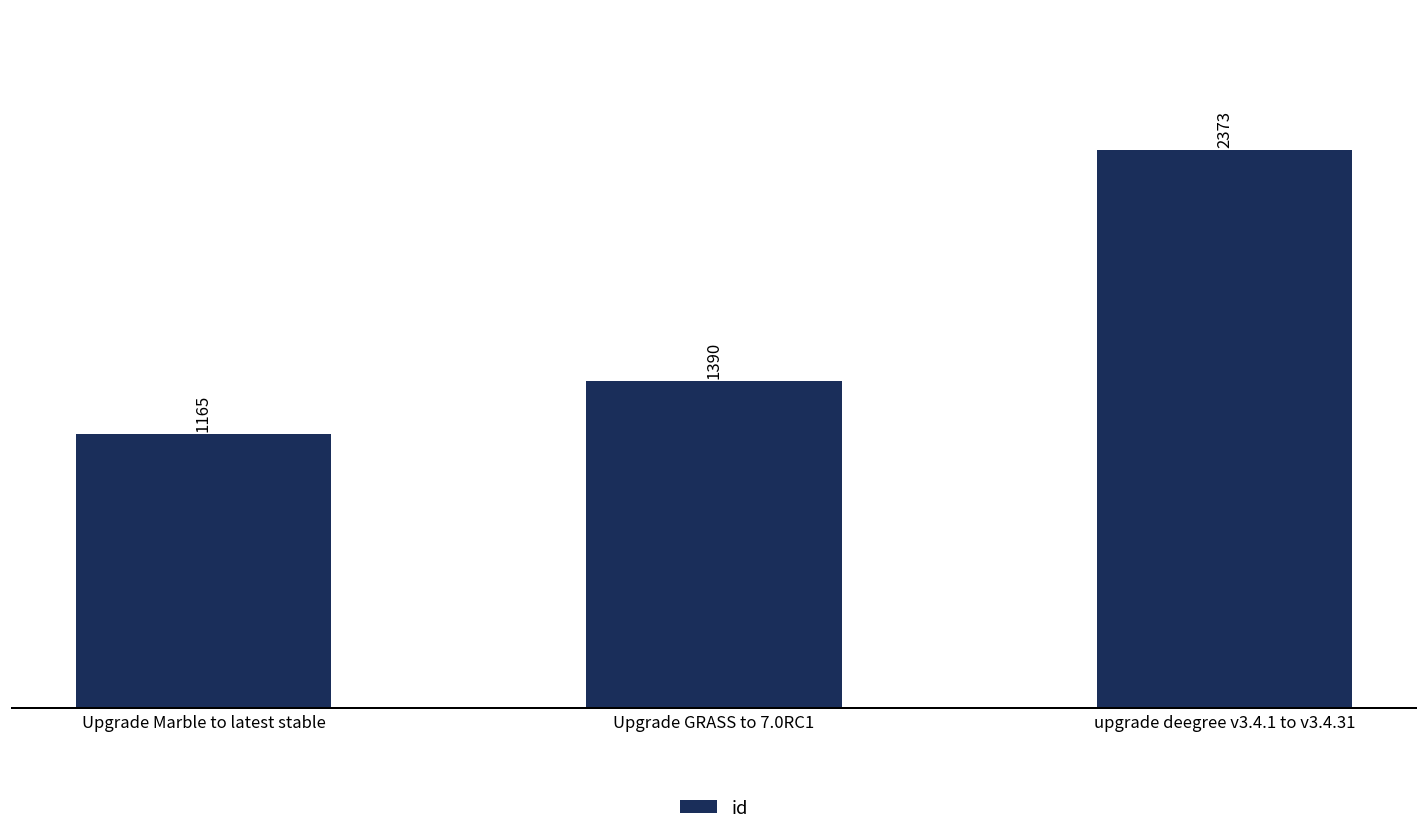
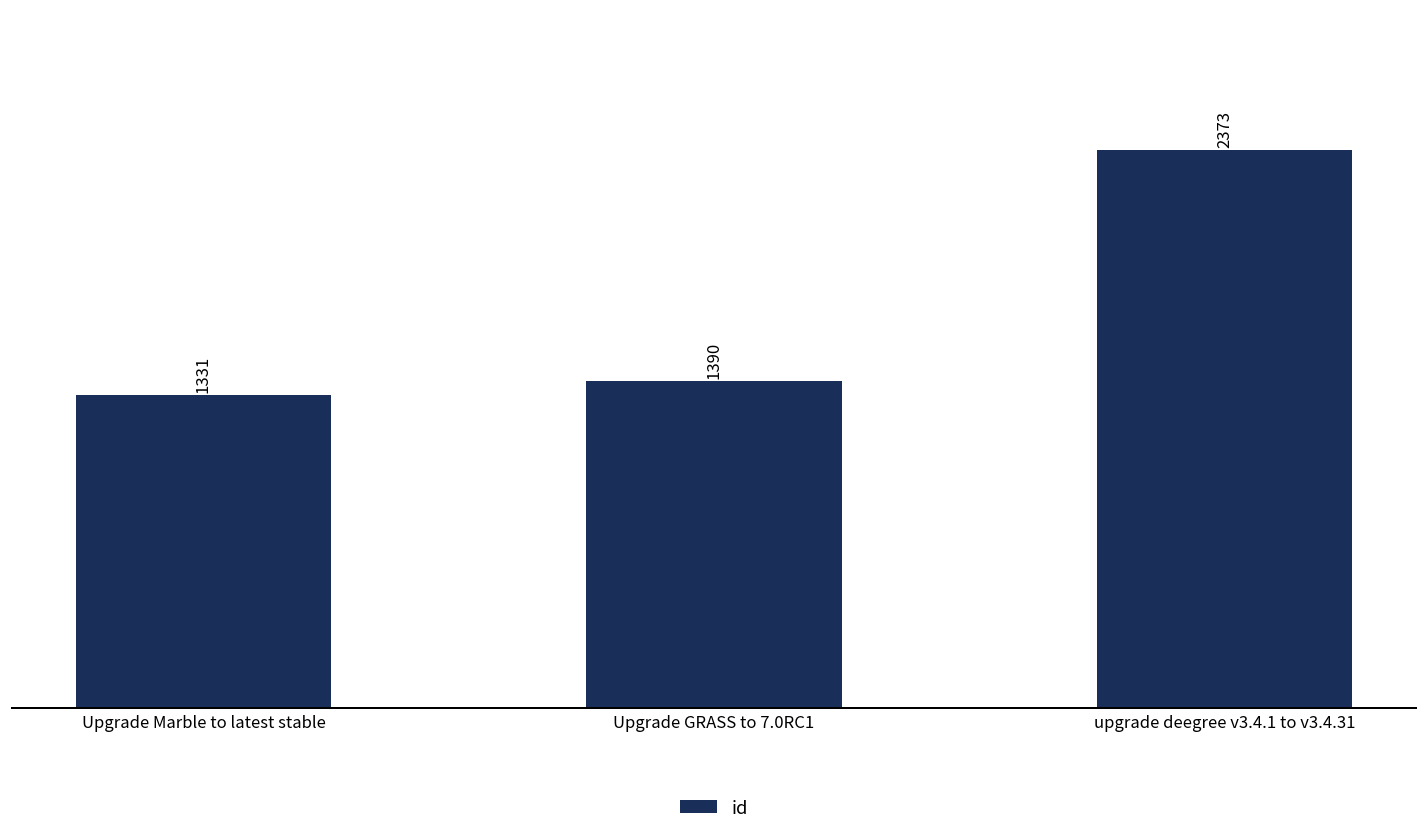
  {
-   "Upgrade Marble to latest stable": 1165,
+   "Upgrade Marble to latest stable": 1331,
    "Upgrade GRASS to 7.0RC1": 1390,
    "upgrade deegree v3.4.1 to v3.4.31": 2373
  }
